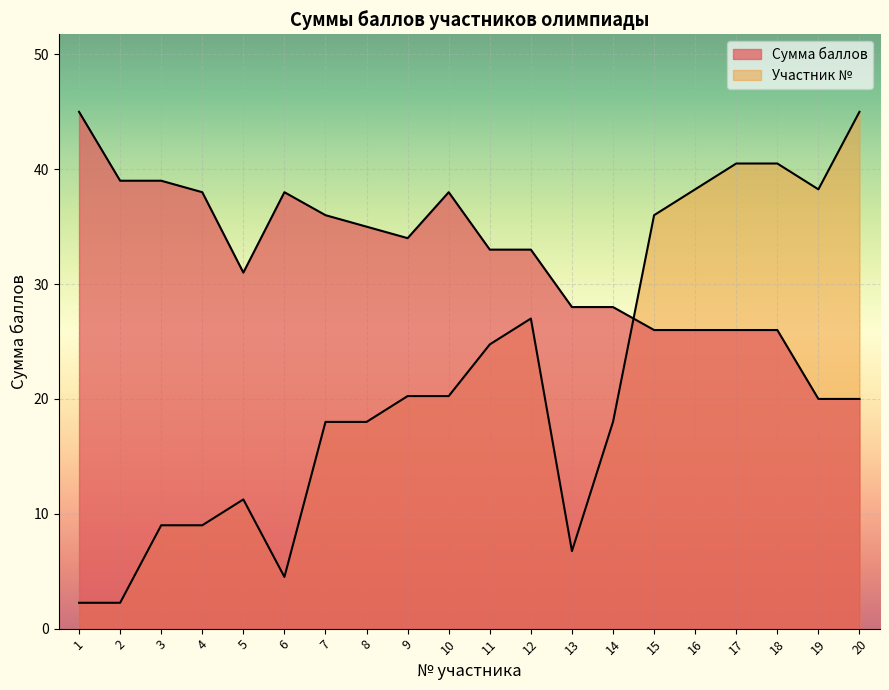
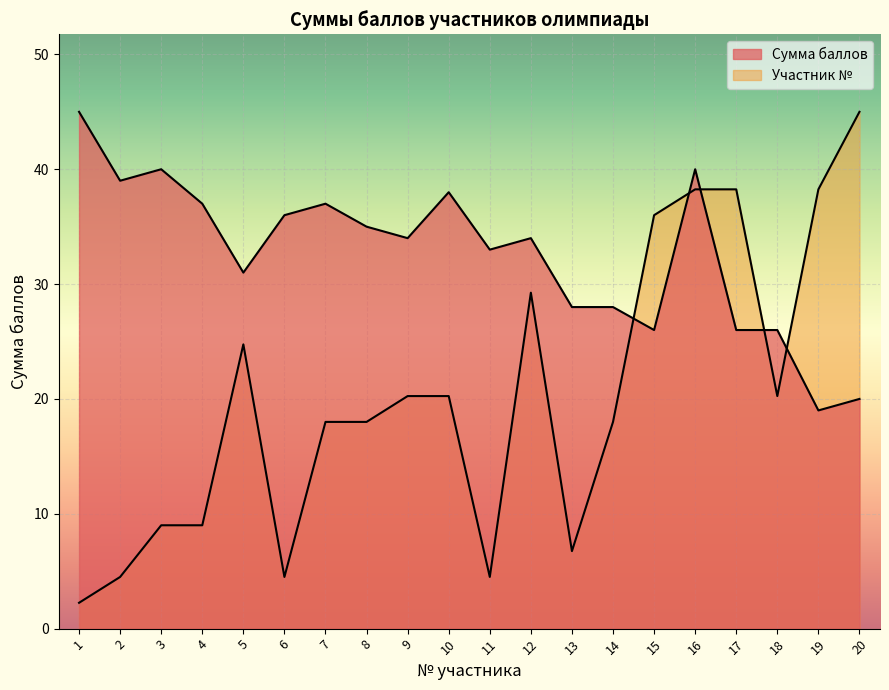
  {
    "Сумма баллов": {
      "1": 45,
      "2": 39,
-     "3": 39,
-     "4": 38,
+     "3": 40,
+     "4": 37,
      "5": 31,
-     "6": 38,
-     "7": 36,
+     "6": 36,
+     "7": 37,
      "8": 35,
      "9": 34,
      "10": 38,
      "11": 33,
-     "12": 33,
+     "12": 34,
      "13": 28,
      "14": 28,
      "15": 26,
-     "16": 26,
+     "16": 40,
      "17": 26,
      "18": 26,
-     "19": 20,
+     "19": 19,
      "20": 20
    },
    "Участник №": {
      "1": 2.3,
-     "2": 2.3,
+     "2": 4.5,
      "3": 9.0,
      "4": 9.0,
-     "5": 11.3,
+     "5": 24.8,
      "6": 4.5,
      "7": 18.0,
      "8": 18.0,
      "9": 20.3,
      "10": 20.3,
-     "11": 24.8,
-     "12": 27.0,
+     "11": 4.5,
+     "12": 29.3,
      "13": 6.8,
      "14": 18.0,
      "15": 36.0,
      "16": 38.3,
-     "17": 40.5,
-     "18": 40.5,
+     "17": 38.3,
+     "18": 20.3,
      "19": 38.3,
      "20": 45.0
    }
  }
